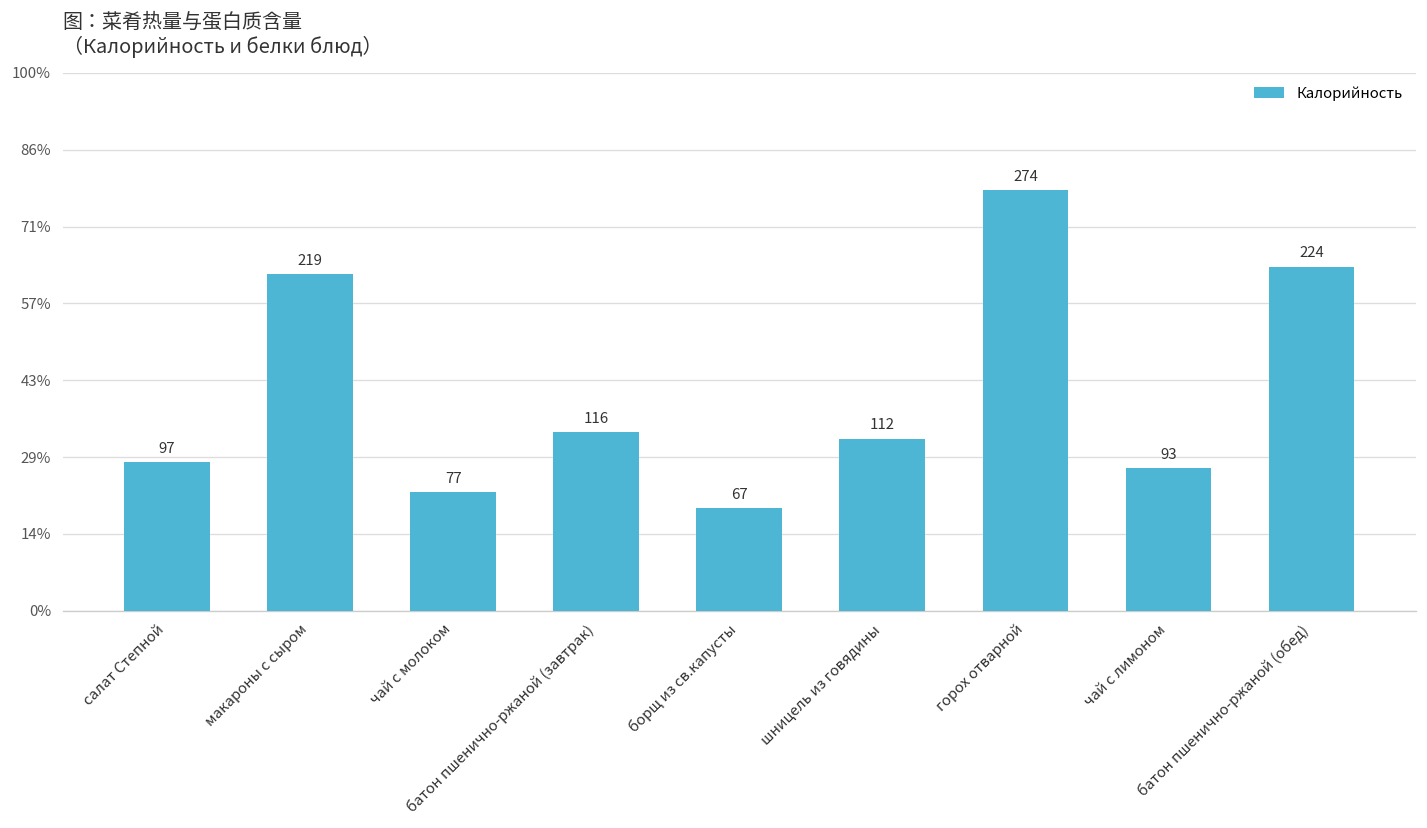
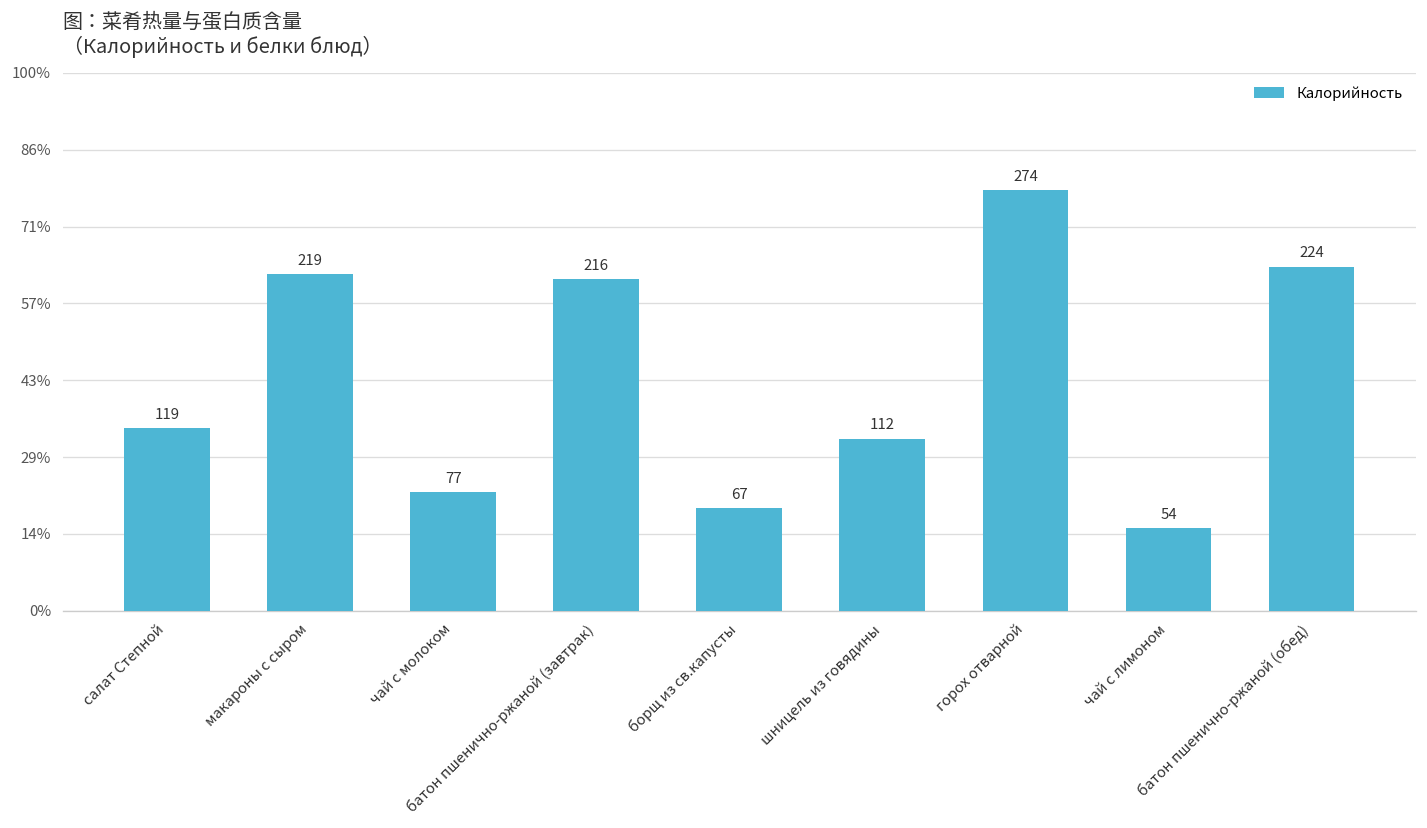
  {
-   "салат Степной": 97,
+   "салат Степной": 119,
    "макароны с сыром": 219,
    "чай с молоком": 77,
-   "батон пшенично-ржаной (завтрак)": 116,
+   "батон пшенично-ржаной (завтрак)": 216,
    "борщ из св.капусты": 67,
    "шницель из говядины": 112,
    "горох отварной": 274,
-   "чай с лимоном": 93,
+   "чай с лимоном": 54,
    "батон пшенично-ржаной (обед)": 224
  }
